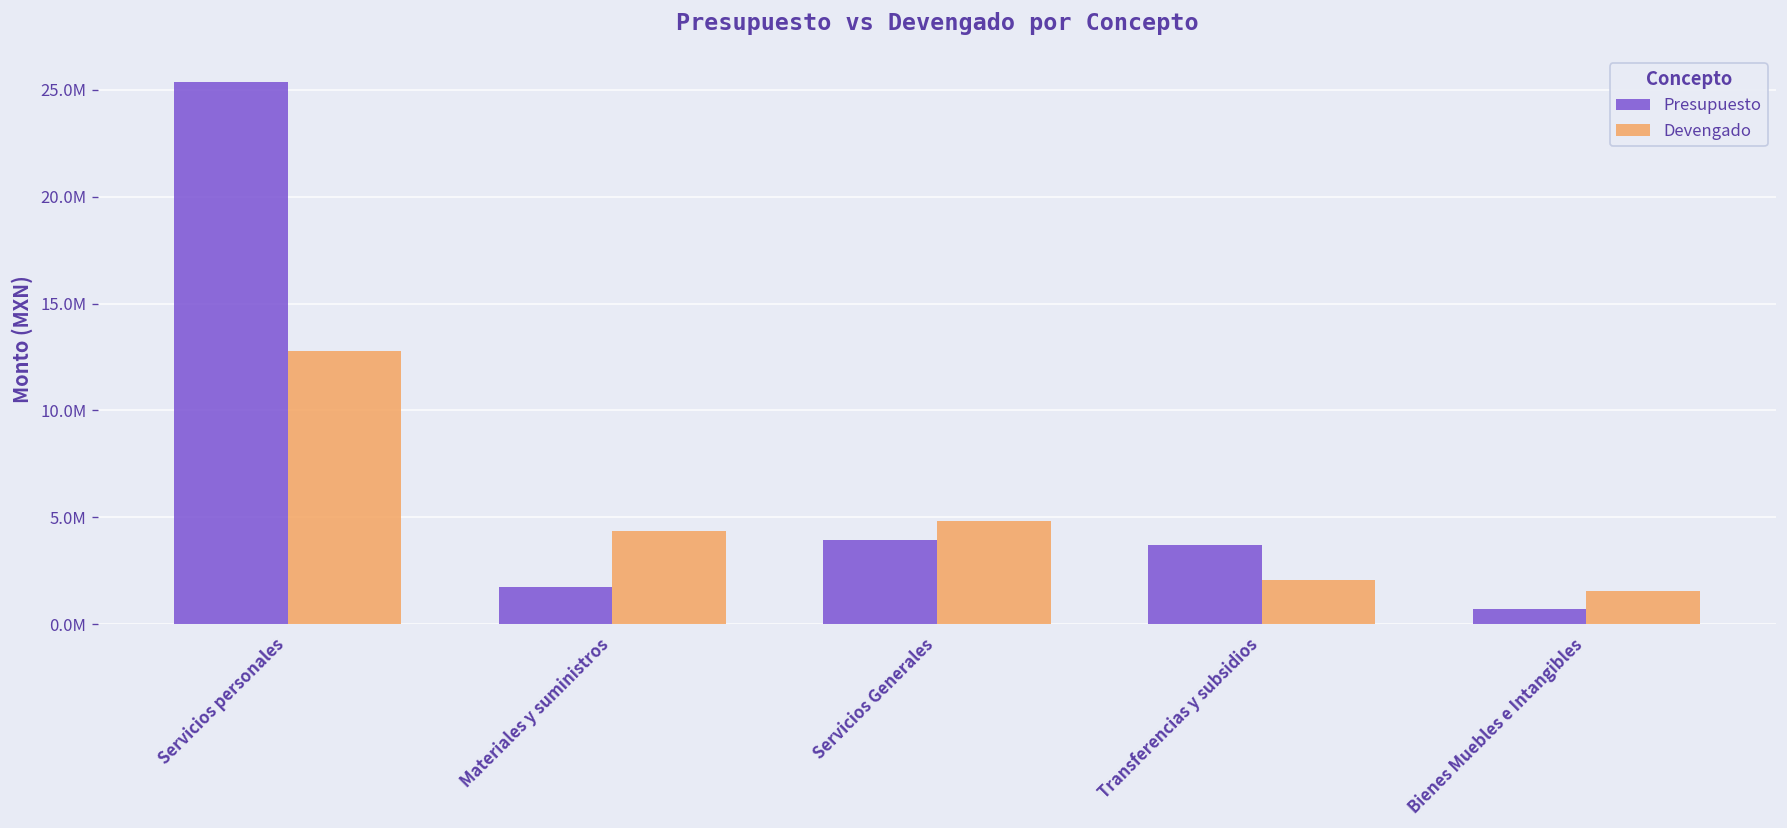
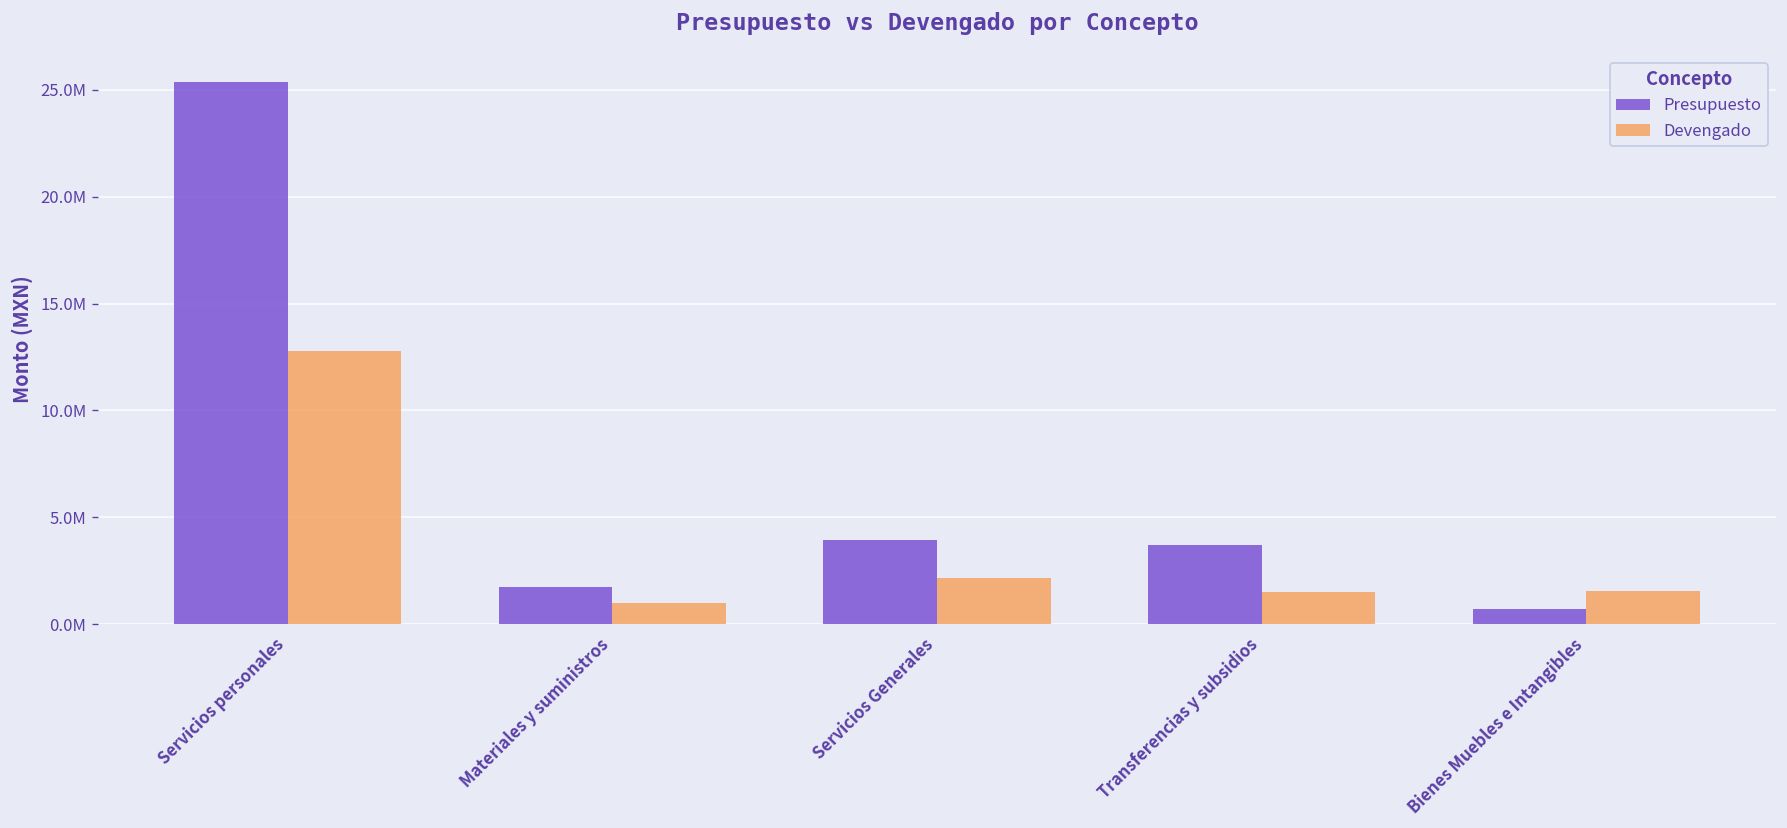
  {
    "Presupuesto": {
      "Servicios personales": 25400000,
      "Materiales y suministros": 1700000,
      "Servicios Generales": 3900000,
      "Transferencias y subsidios": 3700000,
      "Bienes Muebles e Intangibles": 700000
    },
    "Devengado": {
      "Servicios personales": 12800000,
-     "Materiales y suministros": 4400000,
-     "Servicios Generales": 4800000,
-     "Transferencias y subsidios": 2100000,
+     "Materiales y suministros": 1000000,
+     "Servicios Generales": 2100000,
+     "Transferencias y subsidios": 1500000,
      "Bienes Muebles e Intangibles": 1500000
    }
  }
